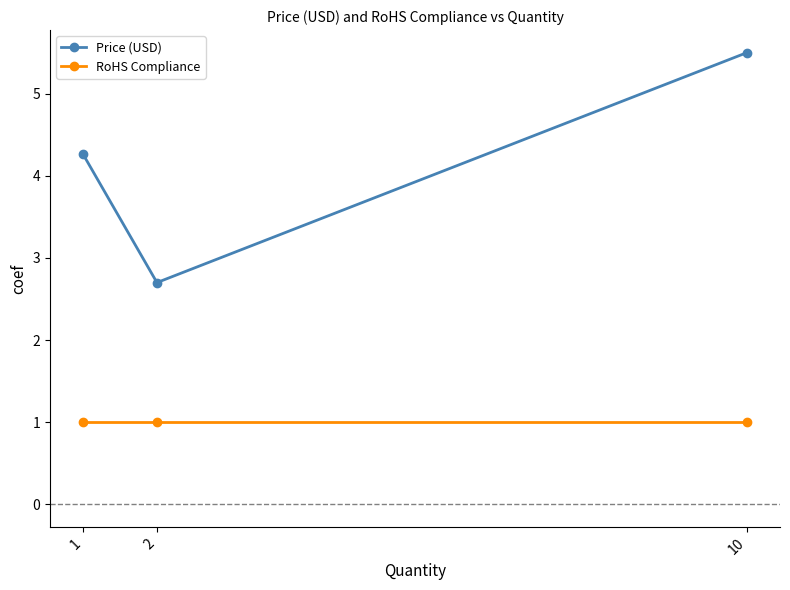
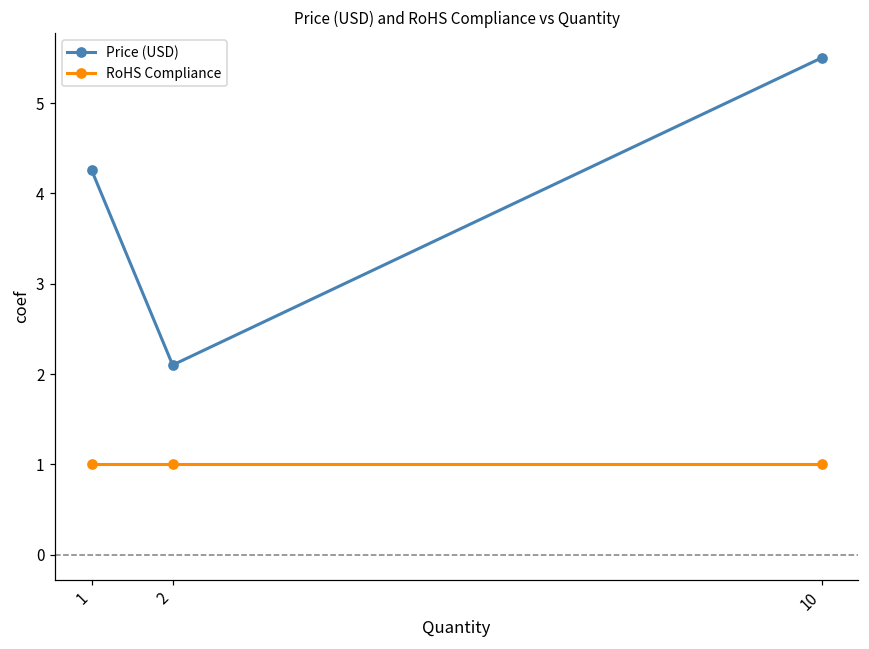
  {
    "Price (USD)": {
      "1": 4.3,
-     "2": 2.7,
+     "2": 2.1,
      "10": 5.5
    },
    "RoHS Compliance": {
      "1": 1.0,
      "2": 1.0,
      "10": 1.0
    }
  }
